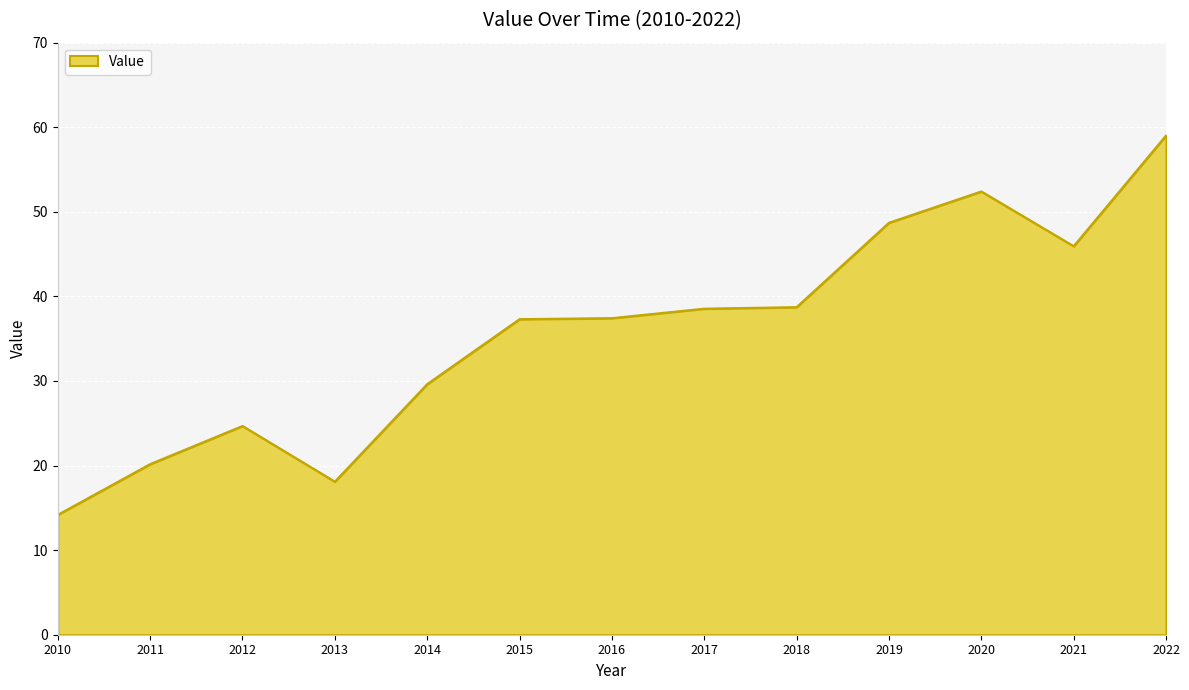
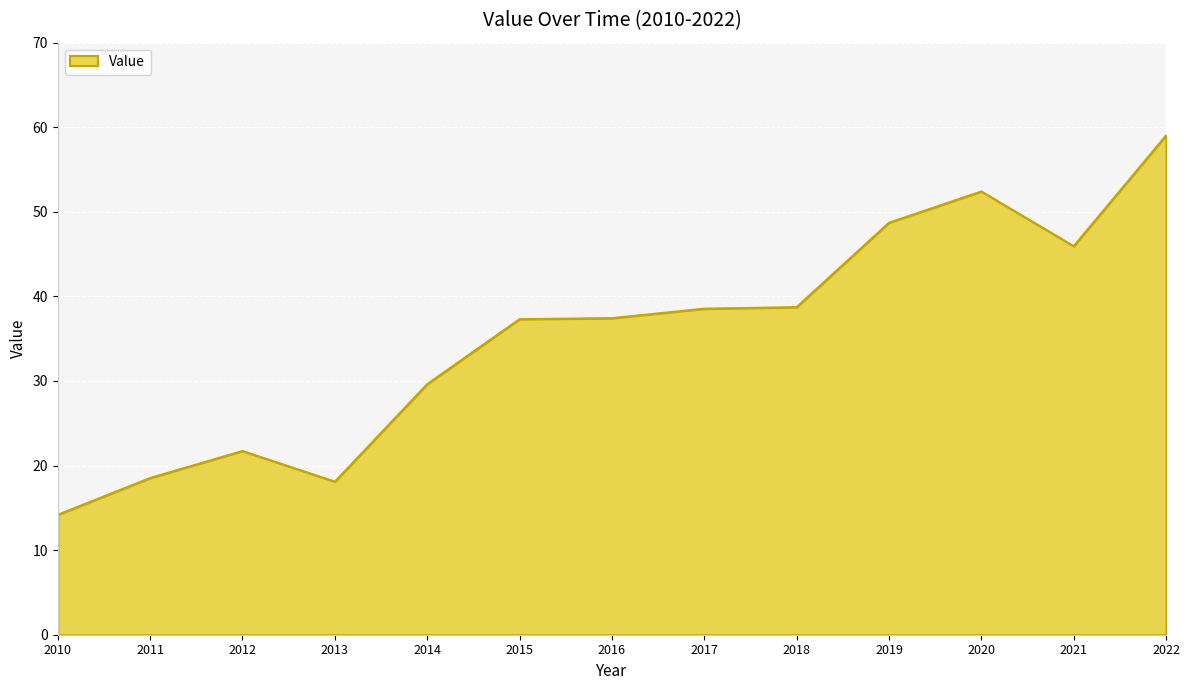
  {
    "2010": 14,
-   "2011": 20,
-   "2012": 25,
+   "2011": 19,
+   "2012": 22,
    "2013": 18,
    "2014": 30,
    "2015": 37,
    "2016": 37,
    "2017": 39,
    "2018": 39,
    "2019": 49,
    "2020": 52,
    "2021": 46,
    "2022": 59
  }
